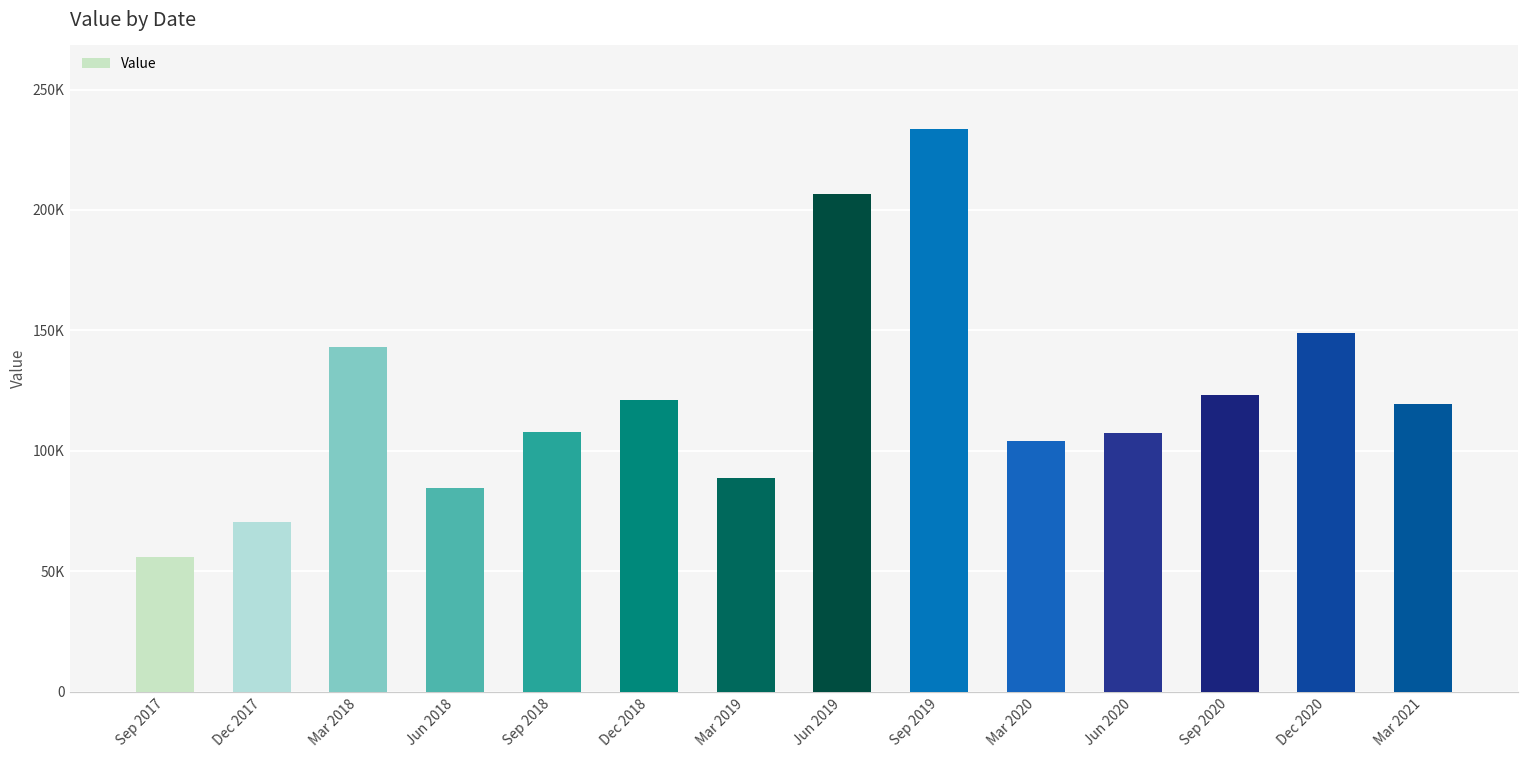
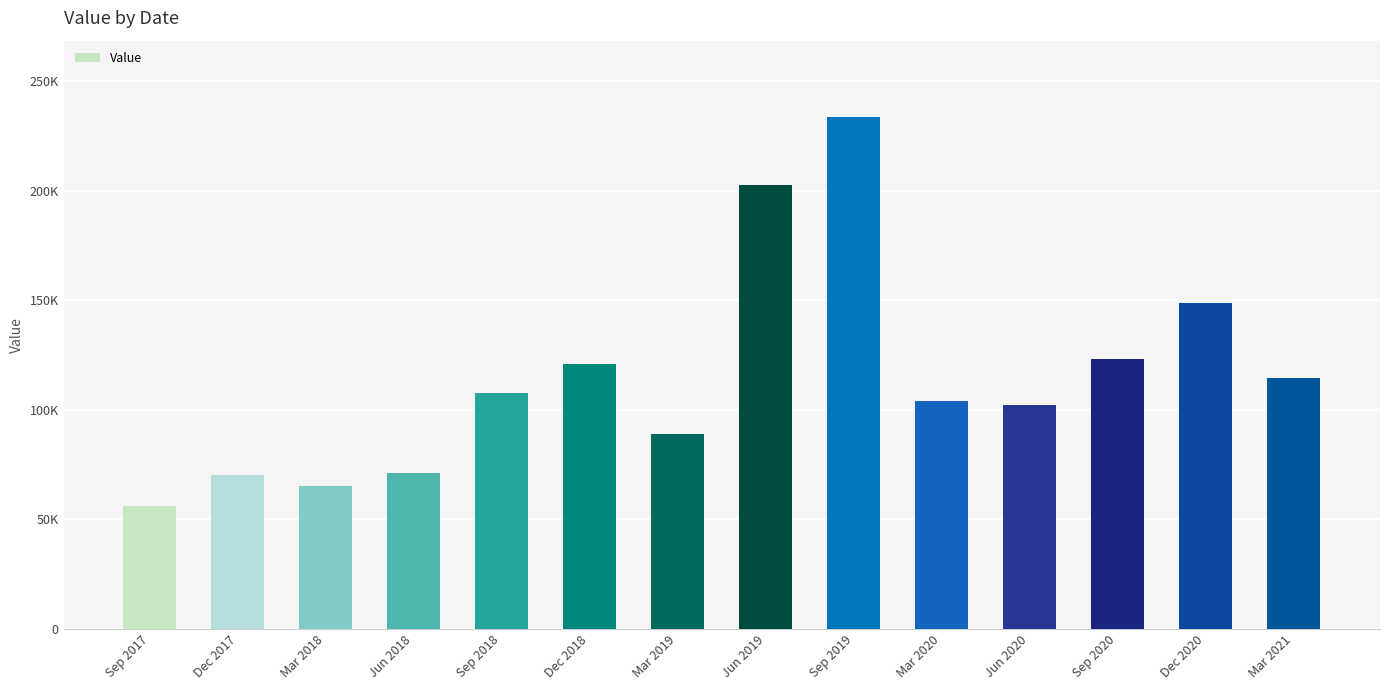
  {
    "Sep 2017": 56000,
    "Dec 2017": 70000,
-   "Mar 2018": 143000,
-   "Jun 2018": 85000,
+   "Mar 2018": 65000,
+   "Jun 2018": 71000,
    "Sep 2018": 108000,
    "Dec 2018": 121000,
    "Mar 2019": 89000,
-   "Jun 2019": 207000,
+   "Jun 2019": 203000,
    "Sep 2019": 234000,
    "Mar 2020": 104000,
-   "Jun 2020": 108000,
+   "Jun 2020": 102000,
    "Sep 2020": 123000,
    "Dec 2020": 149000,
-   "Mar 2021": 119000
+   "Mar 2021": 114000
  }
